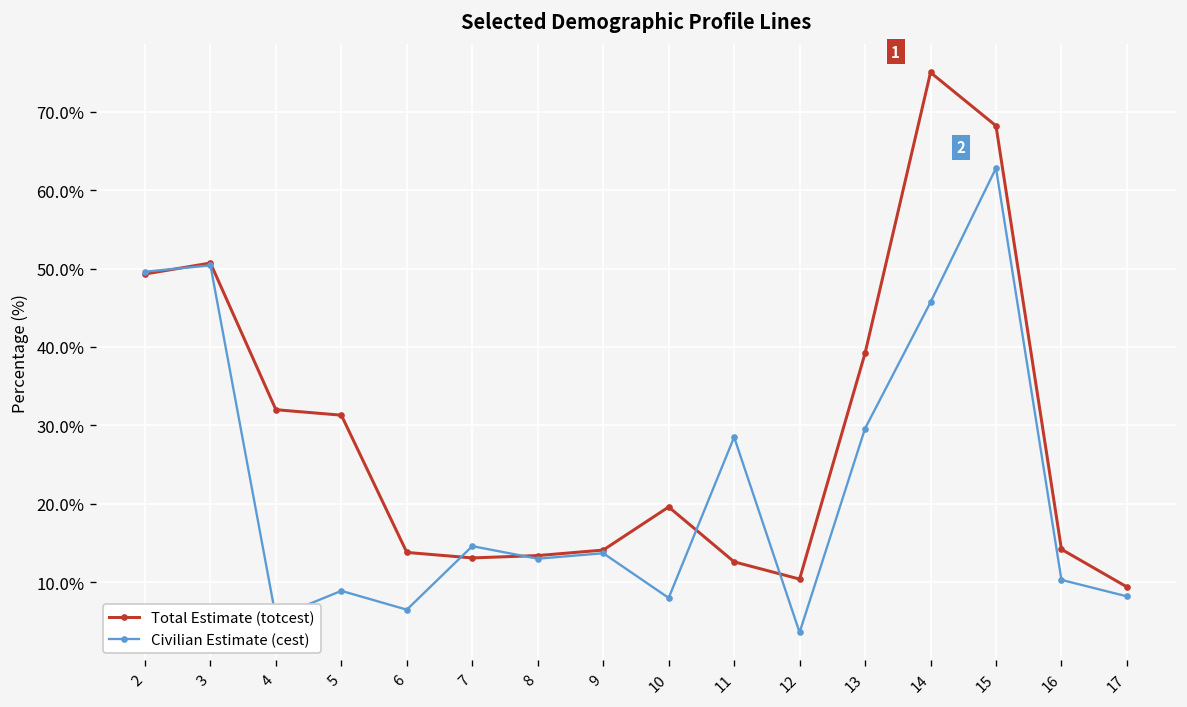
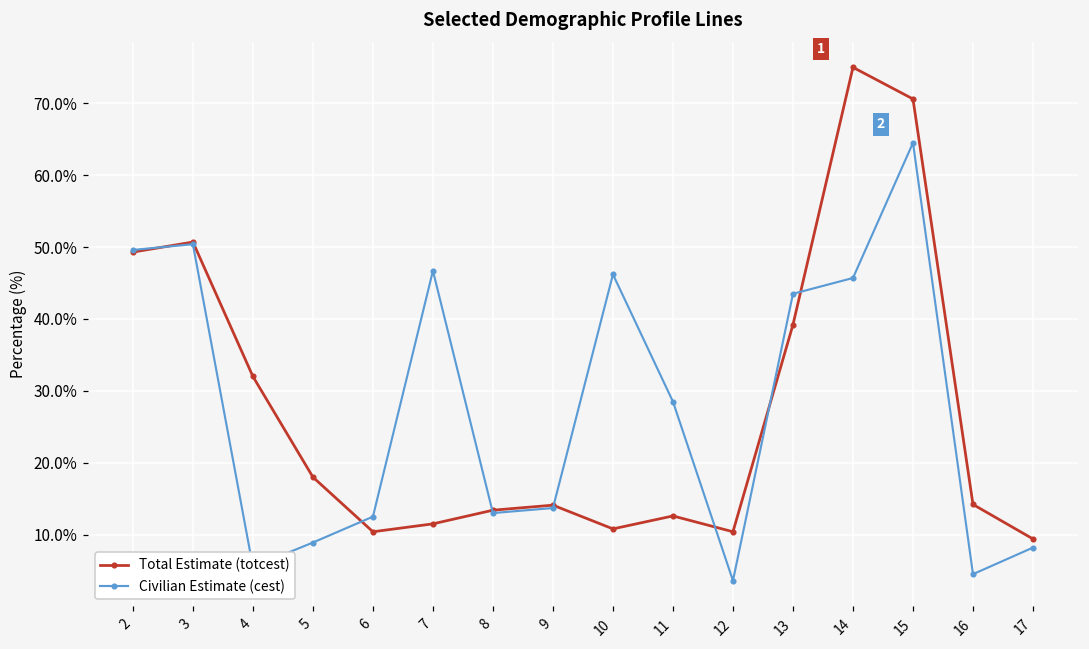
  {
    "Total Estimate (totcest)": {
      "4": "32%",
-     "5": "31%",
-     "6": "14%",
-     "7": "13%",
+     "5": "18%",
+     "6": "10%",
+     "7": "12%",
      "8": "13%",
      "9": "14%",
-     "10": "20%",
+     "10": "11%",
      "11": "13%",
      "12": "10%",
      "13": "39%",
      "14": "75%",
-     "15": "68%",
+     "15": "71%",
      "16": "14%",
      "17": "9%"
    },
    "Civilian Estimate (cest)": {
      "5": "9%",
-     "6": "7%",
-     "7": "15%",
+     "6": "13%",
+     "7": "47%",
      "8": "13%",
      "9": "14%",
-     "10": "8%",
+     "10": "46%",
      "11": "29%",
      "12": "4%",
-     "13": "30%",
+     "13": "44%",
      "14": "46%",
-     "15": "63%",
-     "16": "10%",
+     "15": "65%",
+     "16": "5%",
      "17": "8%"
    }
  }
